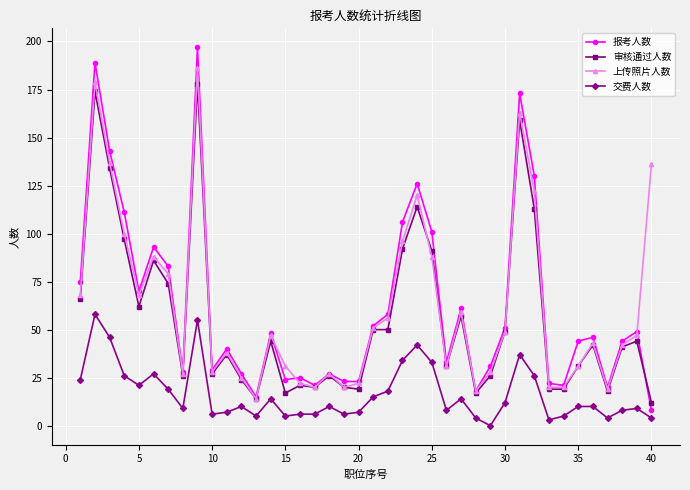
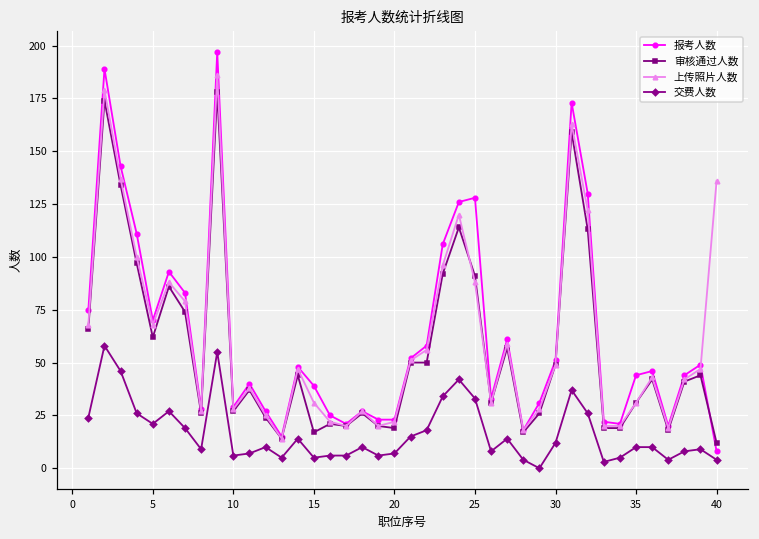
  {
    "报考人数": {
      "5": 70,
-     "15": 24,
-     "25": 101,
+     "15": 39,
+     "25": 128,
      "30": 51,
      "35": 44,
      "40": 8
    },
    "上传照片人数": {
      "5": 68,
      "15": 31,
      "25": 88,
      "40": 136
    }
  }
